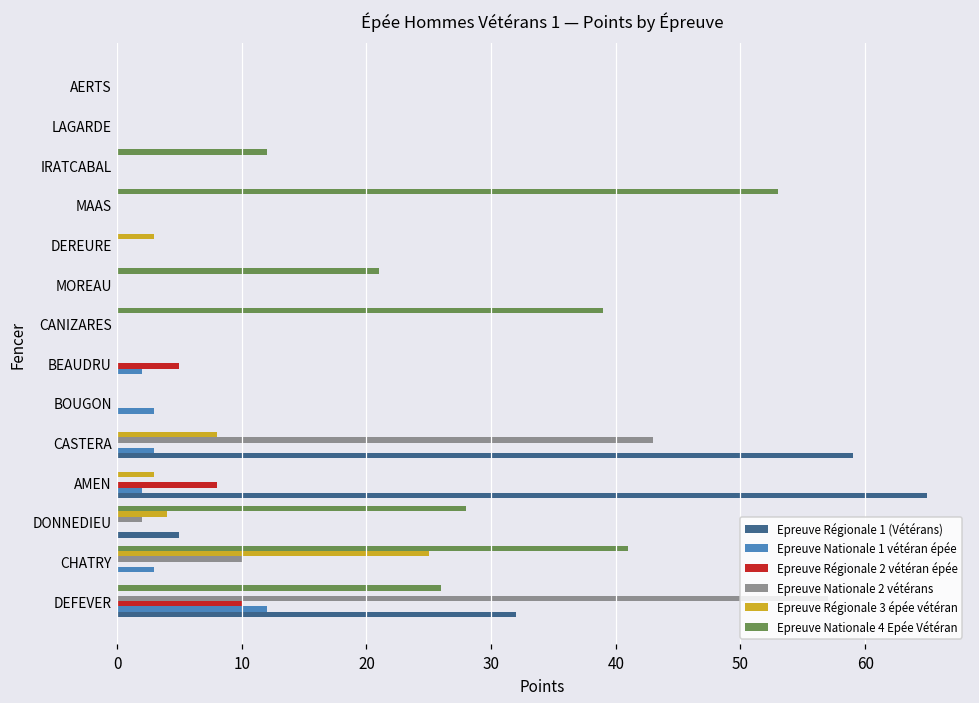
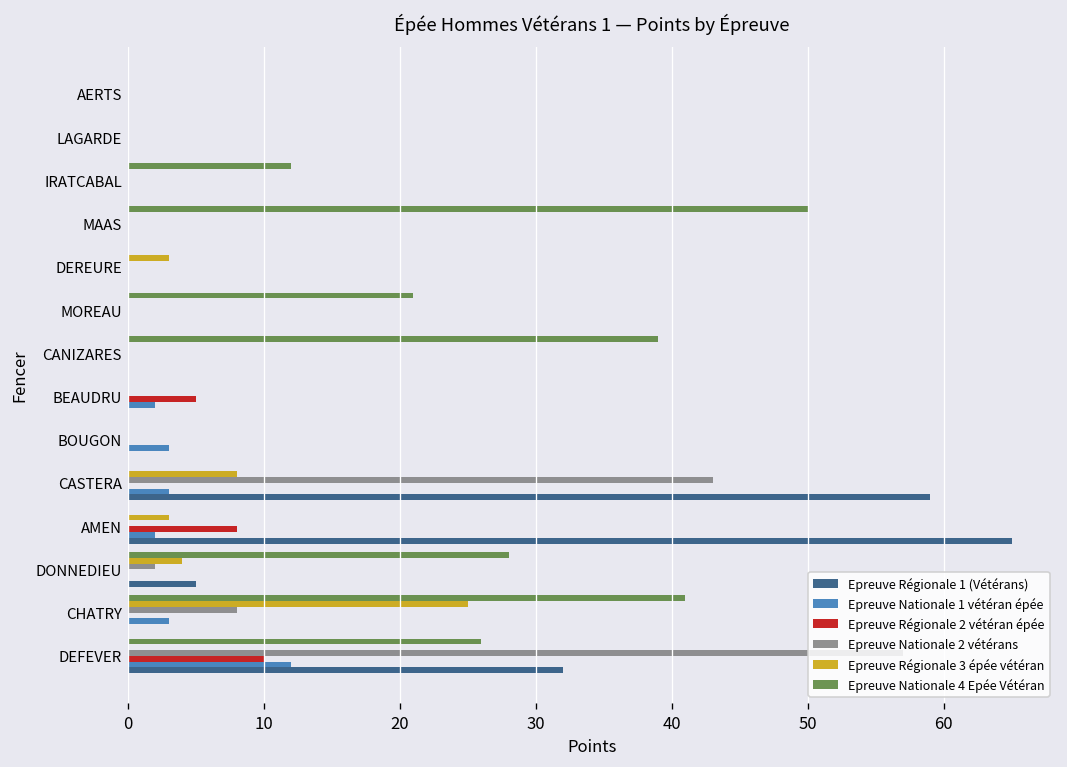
  {
    "Epreuve Régionale 1 (Vétérans)": {
      "AERTS": 0,
      "LAGARDE": 0,
      "IRATCABAL": 0,
      "MAAS": 0,
      "DEREURE": 0,
      "MOREAU": 0,
      "CANIZARES": 0,
      "BEAUDRU": 0,
      "BOUGON": 0,
      "CASTERA": 59,
      "AMEN": 65,
      "DONNEDIEU": 5,
      "CHATRY": 0,
      "DEFEVER": 32
    },
    "Epreuve Nationale 1 vétéran épée": {
      "AERTS": 0,
      "LAGARDE": 0,
      "IRATCABAL": 0,
      "MAAS": 0,
      "DEREURE": 0,
      "MOREAU": 0,
      "CANIZARES": 0,
      "BEAUDRU": 2,
      "BOUGON": 3,
      "CASTERA": 3,
      "AMEN": 2,
      "DONNEDIEU": 0,
      "CHATRY": 3,
      "DEFEVER": 12
    },
    "Epreuve Régionale 2 vétéran épée": {
      "AERTS": 0,
      "LAGARDE": 0,
      "IRATCABAL": 0,
      "MAAS": 0,
      "DEREURE": 0,
      "MOREAU": 0,
      "CANIZARES": 0,
      "BEAUDRU": 5,
      "BOUGON": 0,
      "CASTERA": 0,
      "AMEN": 8,
      "DONNEDIEU": 0,
      "CHATRY": 0,
      "DEFEVER": 10
    },
    "Epreuve Nationale 2 vétérans": {
      "AERTS": 0,
      "LAGARDE": 0,
      "IRATCABAL": 0,
      "MAAS": 0,
      "DEREURE": 0,
      "MOREAU": 0,
      "CANIZARES": 0,
      "BEAUDRU": 0,
      "BOUGON": 0,
      "CASTERA": 43,
      "AMEN": 0,
      "DONNEDIEU": 2,
-     "CHATRY": 10
+     "CHATRY": 8
    },
    "Epreuve Régionale 3 épée vétéran": {
      "AERTS": 0,
      "LAGARDE": 0,
      "IRATCABAL": 0,
      "MAAS": 0,
      "DEREURE": 3,
      "MOREAU": 0,
      "CANIZARES": 0,
      "BEAUDRU": 0,
      "BOUGON": 0,
      "CASTERA": 8,
      "AMEN": 3,
      "DONNEDIEU": 4,
      "CHATRY": 25,
      "DEFEVER": 0
    },
    "Epreuve Nationale 4 Epée Vétéran": {
      "AERTS": 0,
      "LAGARDE": 0,
      "IRATCABAL": 12,
-     "MAAS": 53,
+     "MAAS": 50,
      "DEREURE": 0,
      "MOREAU": 21,
      "CANIZARES": 39,
      "BEAUDRU": 0,
      "BOUGON": 0,
      "CASTERA": 0,
      "AMEN": 0,
      "DONNEDIEU": 28,
      "CHATRY": 41,
      "DEFEVER": 26
    }
  }
